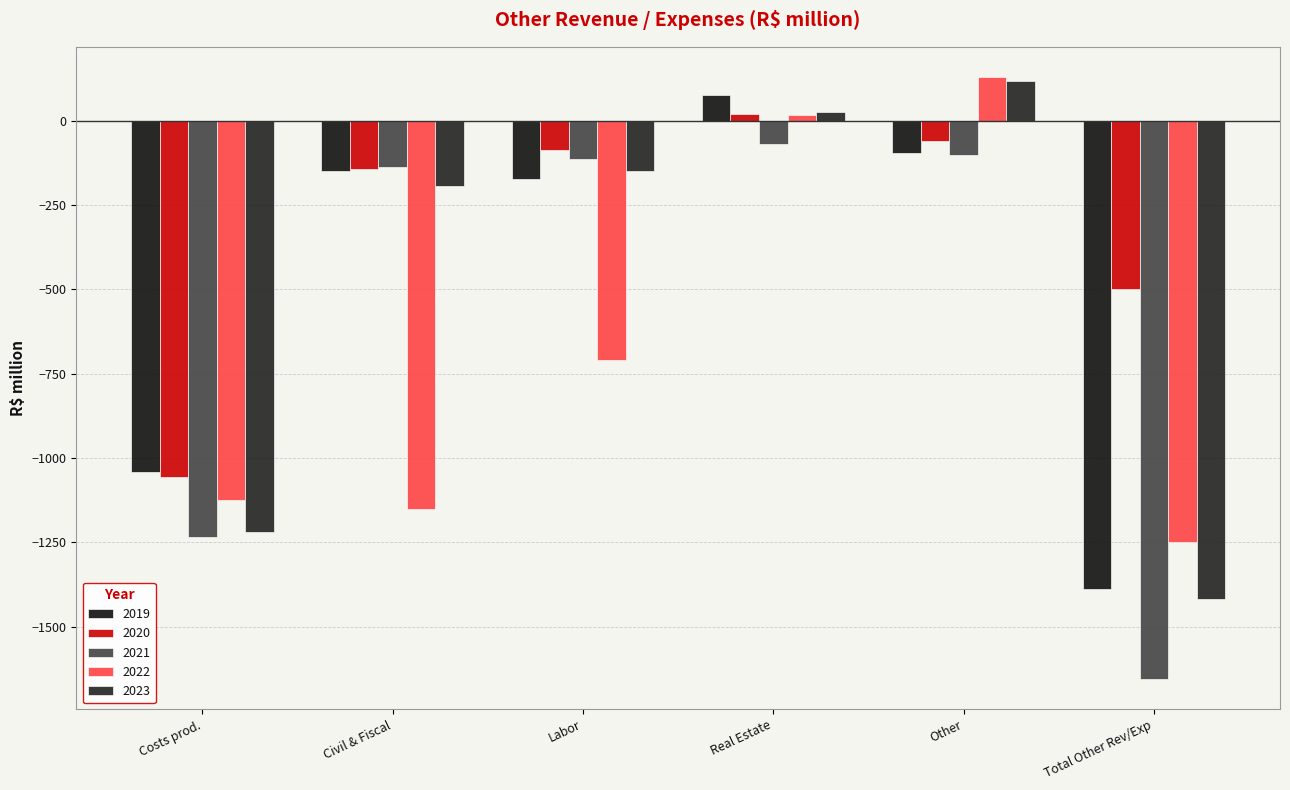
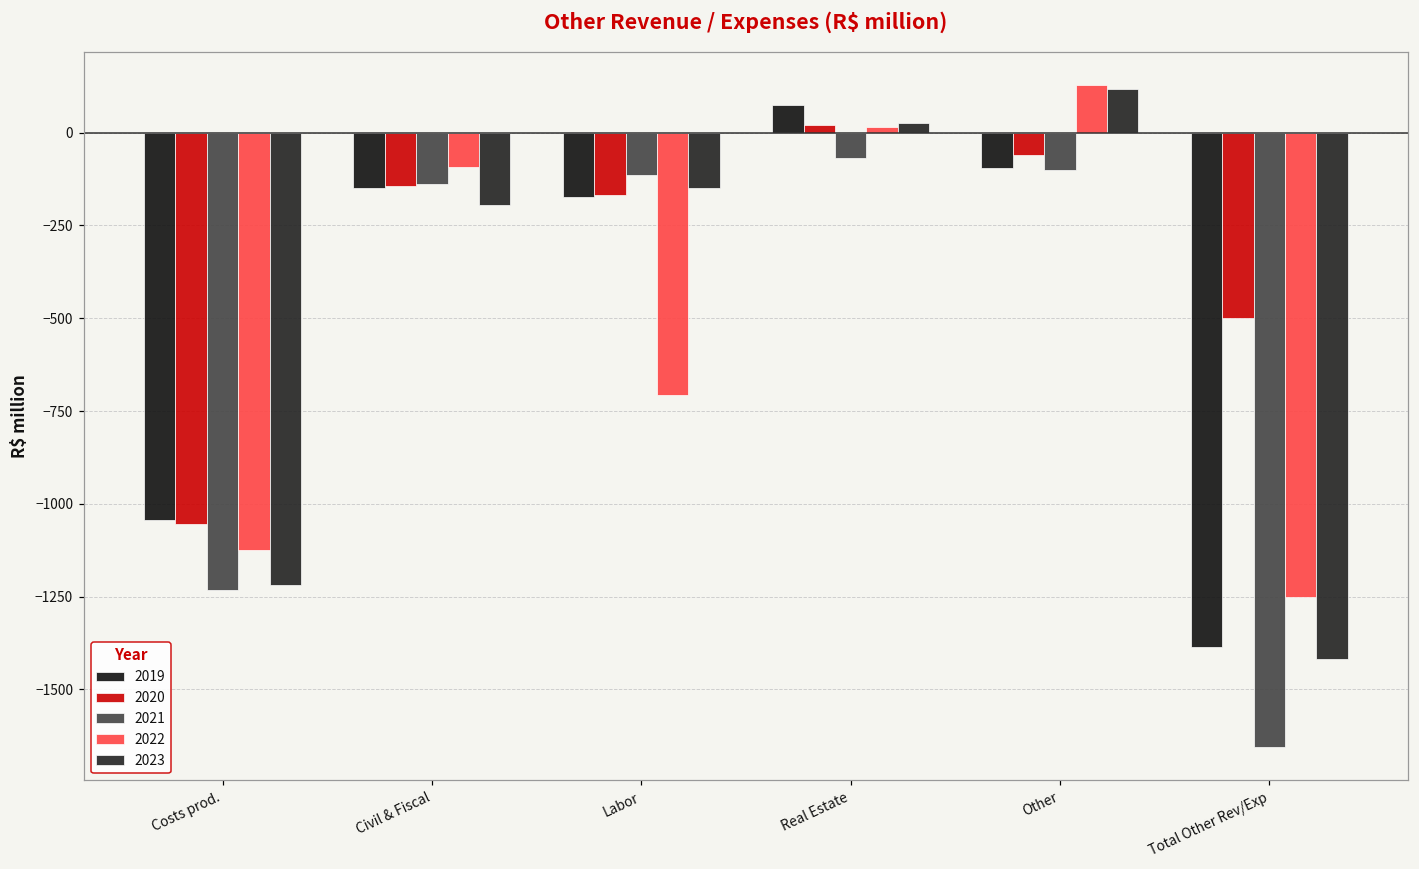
  {
    "2020": {
      "Costs prod.": -1060,
      "Civil & Fiscal": -140,
-     "Labor": -90,
+     "Labor": -170,
      "Real Estate": 20,
      "Other": -60,
      "Total Other Rev/Exp": -500
    },
    "2022": {
      "Costs prod.": -1130,
-     "Civil & Fiscal": -1150,
+     "Civil & Fiscal": -90,
      "Labor": -710,
      "Real Estate": 20,
      "Other": 130,
      "Total Other Rev/Exp": -1250
    }
  }
